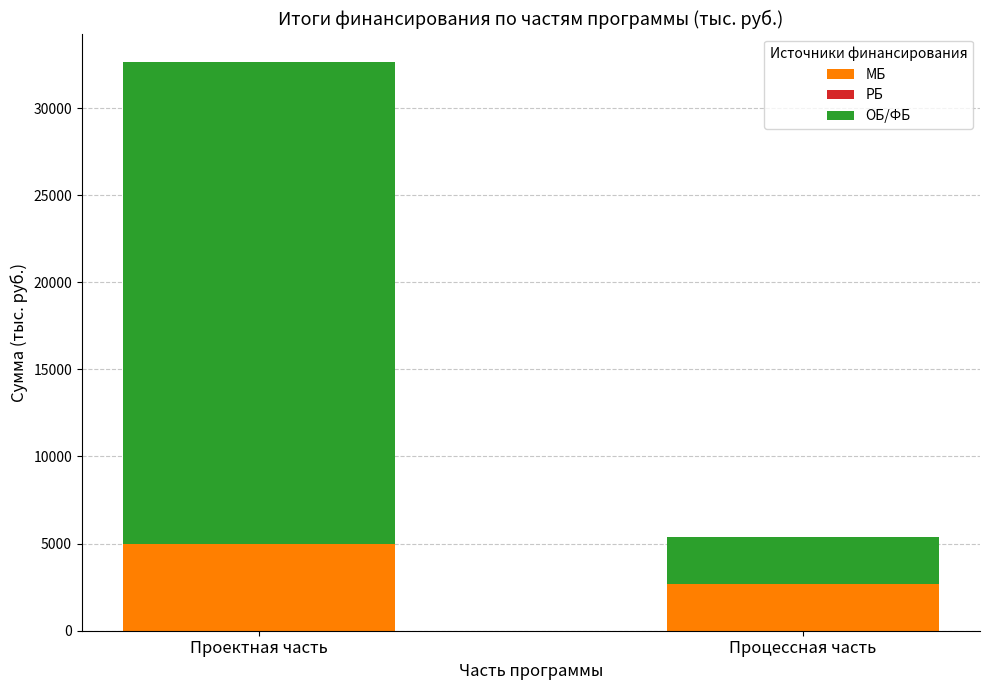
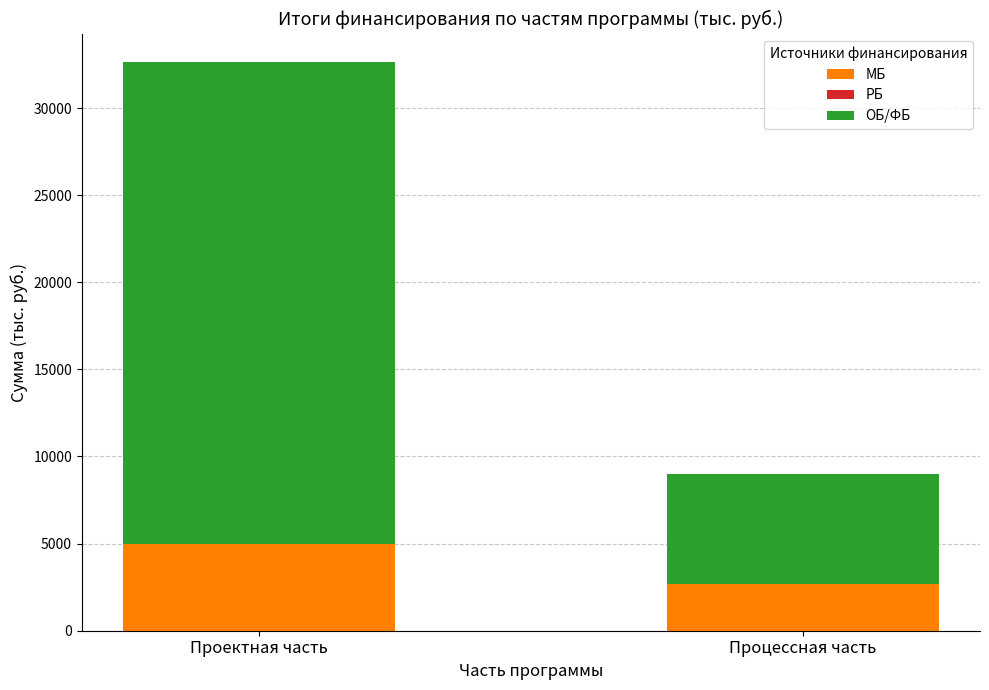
  {
    "РБ": {
      "Проектная часть": 5000,
      "Процессная часть": 2700
    },
    "ОБ/ФБ": {
      "Проектная часть": 27700,
-     "Процессная часть": 2700
+     "Процессная часть": 6300
    }
  }
